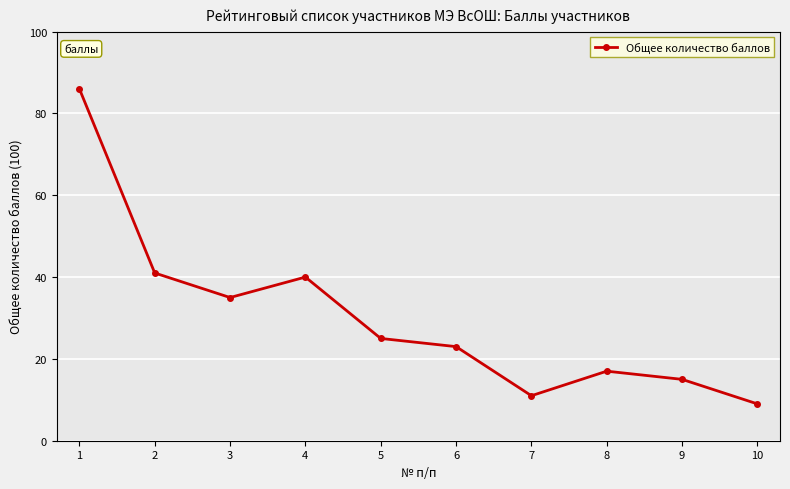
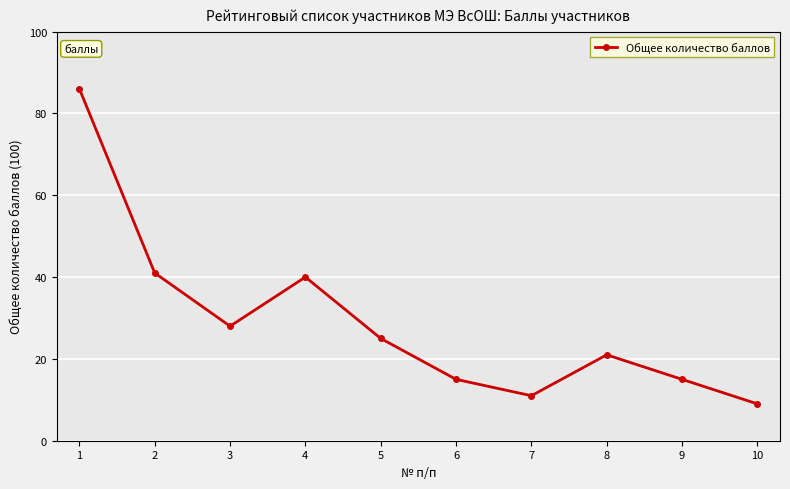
  {
    "1": 86,
    "2": 41,
-   "3": 35,
+   "3": 28,
    "4": 40,
    "5": 25,
-   "6": 23,
+   "6": 15,
    "7": 11,
-   "8": 17,
+   "8": 21,
    "9": 15,
    "10": 9
  }
